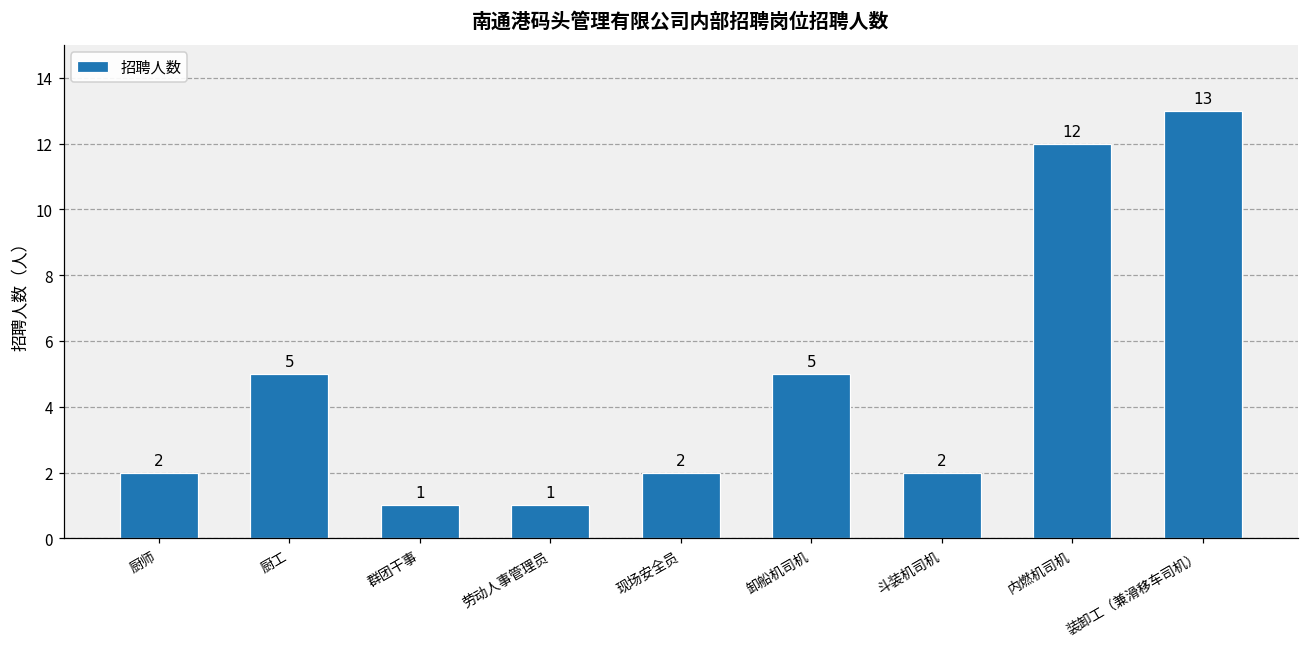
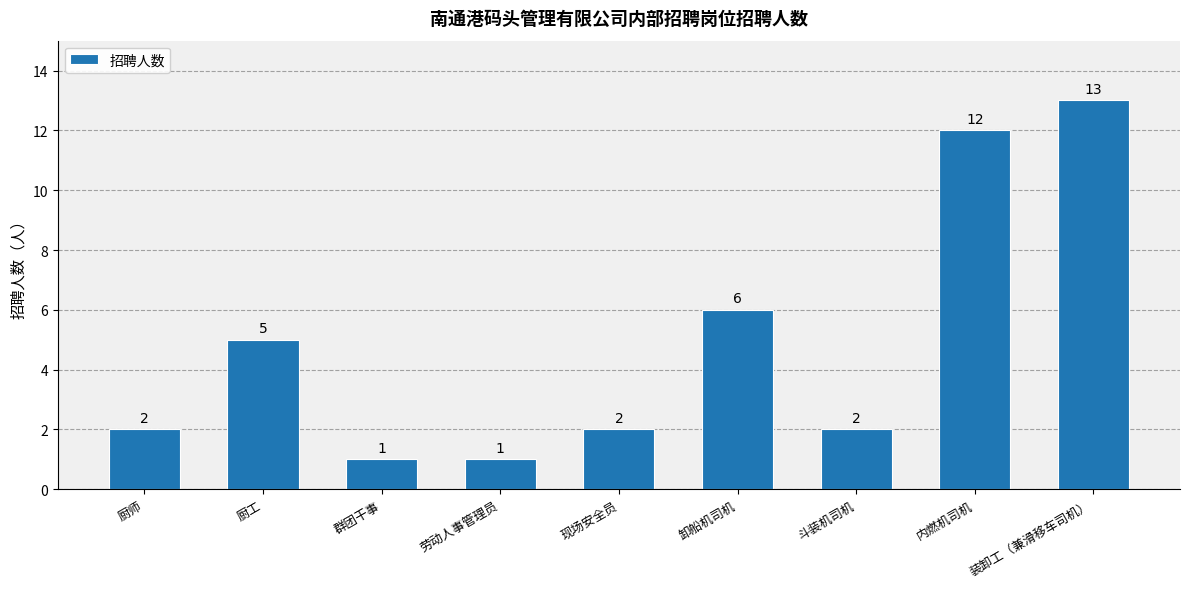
  {
    "厨师": 2,
    "厨工": 5,
    "群团干事": 1,
    "劳动人事管理员": 1,
    "现场安全员": 2,
-   "卸船机司机": 5,
+   "卸船机司机": 6,
    "斗装机司机": 2,
    "内燃机司机": 12,
    "装卸工（兼滑移车司机）": 13
  }
